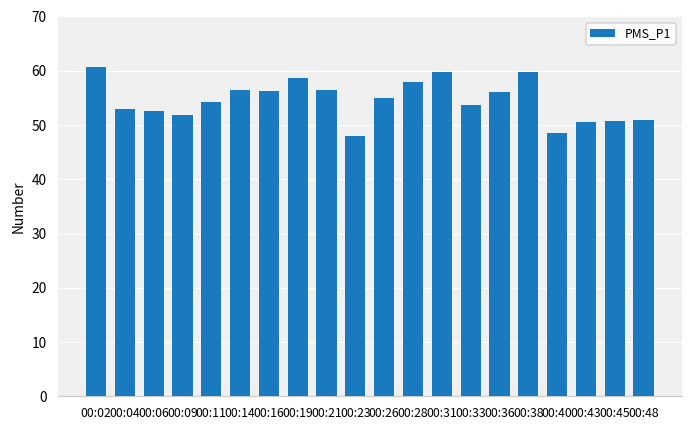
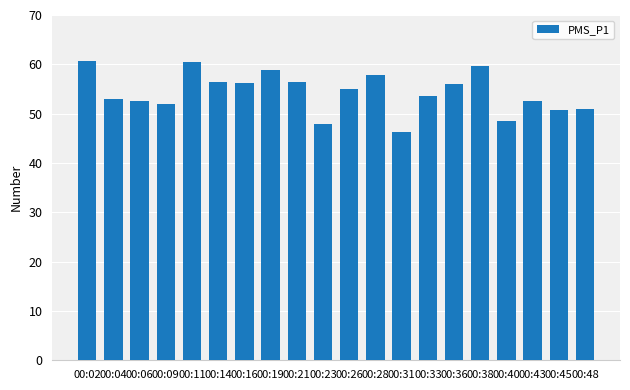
  {
    "00:02": 61,
    "00:04": 53,
    "00:06": 53,
    "00:09": 52,
-   "00:11": 54,
+   "00:11": 60,
    "00:14": 57,
    "00:16": 56,
    "00:19": 59,
    "00:21": 57,
    "00:23": 48,
    "00:26": 55,
    "00:28": 58,
-   "00:31": 60,
+   "00:31": 46,
    "00:33": 54,
    "00:36": 56,
    "00:38": 60,
    "00:40": 49,
-   "00:43": 51,
+   "00:43": 53,
    "00:45": 51,
    "00:48": 51
  }
